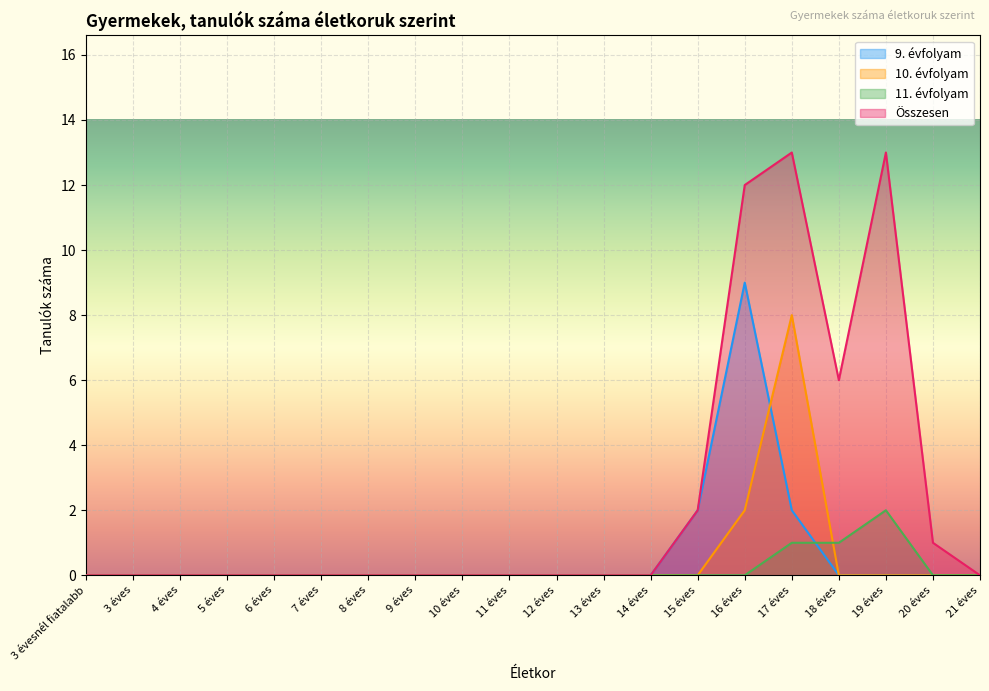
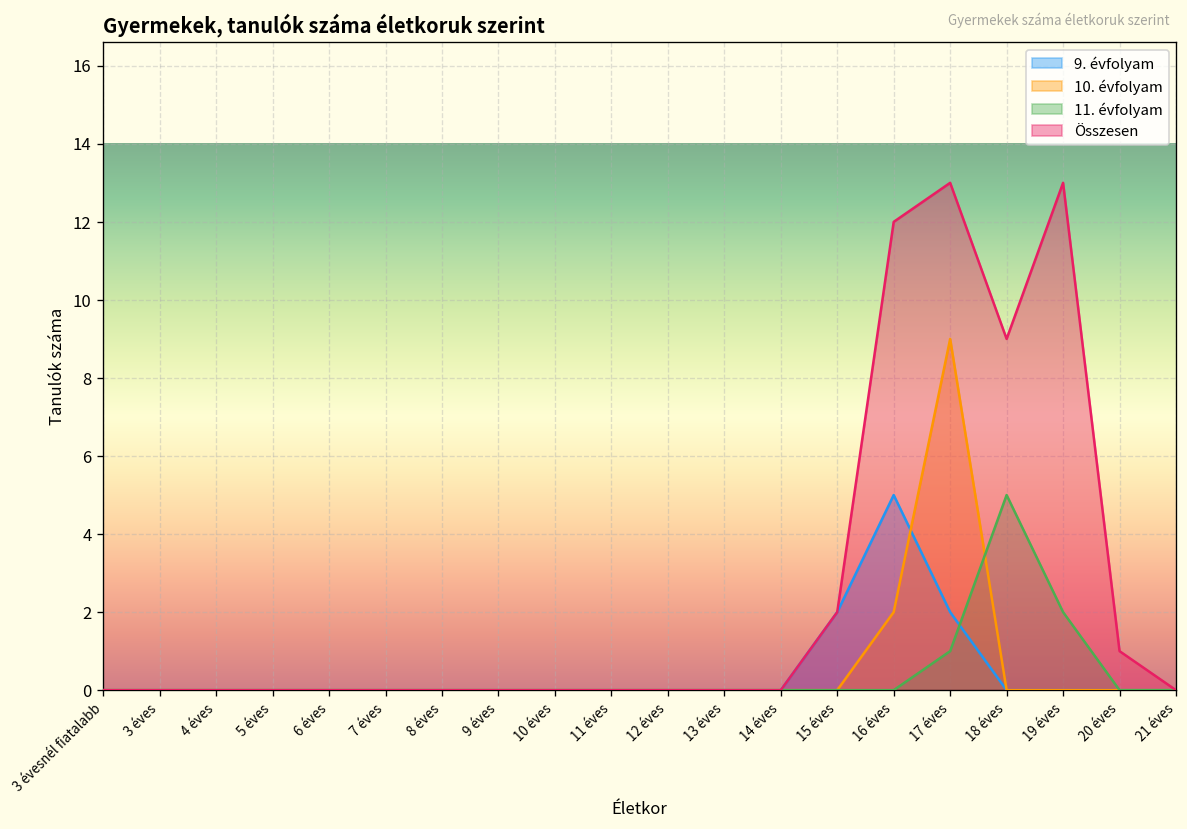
  {
    "9. évfolyam": {
-     "16 éves": 9,
+     "16 éves": 5,
      "17 éves": 2
    },
    "10. évfolyam": {
      "16 éves": 2,
-     "17 éves": 8
+     "17 éves": 9
    },
    "11. évfolyam": {
      "16 éves": 0,
      "17 éves": 1,
-     "18 éves": 1,
+     "18 éves": 5,
      "19 éves": 2
    },
    "Összesen": {
      "16 éves": 12,
      "17 éves": 13,
-     "18 éves": 6,
+     "18 éves": 9,
      "19 éves": 13,
      "20 éves": 1
    }
  }
